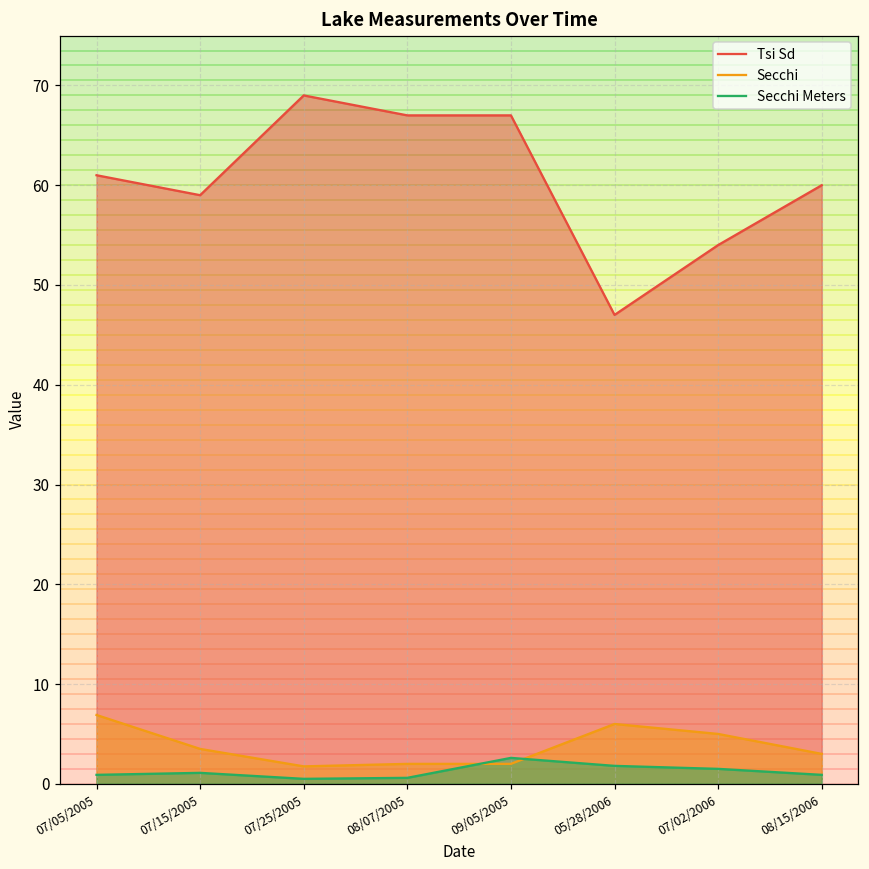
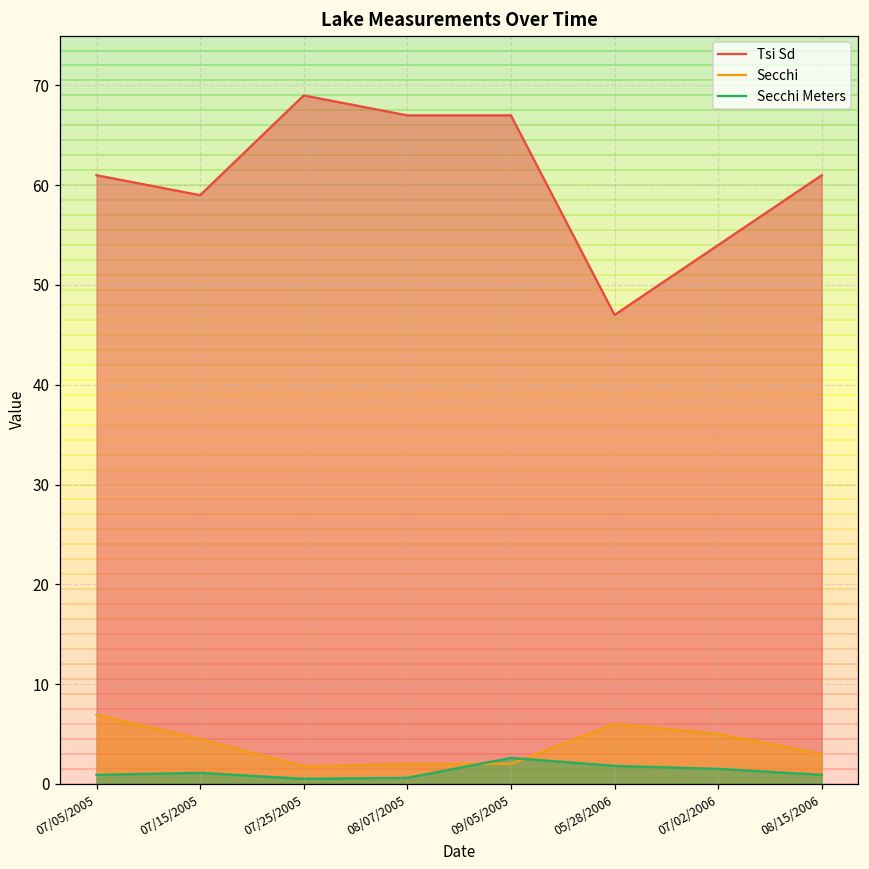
  {
    "Tsi Sd": {
      "07/05/2005": 61,
      "07/15/2005": 59,
      "07/25/2005": 69,
      "08/07/2005": 67,
      "09/05/2005": 67,
      "05/28/2006": 47,
      "07/02/2006": 54,
-     "08/15/2006": 60
+     "08/15/2006": 61
    },
    "Secchi": {
      "07/05/2005": 7,
-     "07/15/2005": 4,
+     "07/15/2005": 5,
      "07/25/2005": 2,
      "08/07/2005": 2,
      "09/05/2005": 2,
      "05/28/2006": 6,
      "07/02/2006": 5,
      "08/15/2006": 3
    },
    "Secchi Meters": {
      "07/05/2005": 1,
      "07/15/2005": 1,
      "07/25/2005": 1,
      "08/07/2005": 1,
      "09/05/2005": 3,
      "05/28/2006": 2,
      "07/02/2006": 2,
      "08/15/2006": 1
    }
  }
